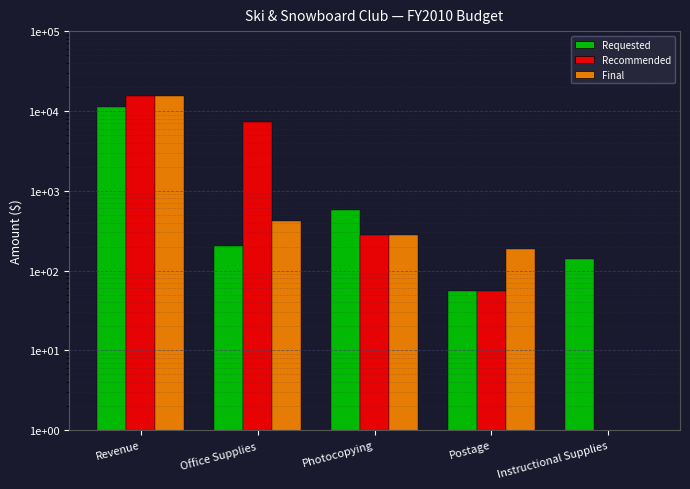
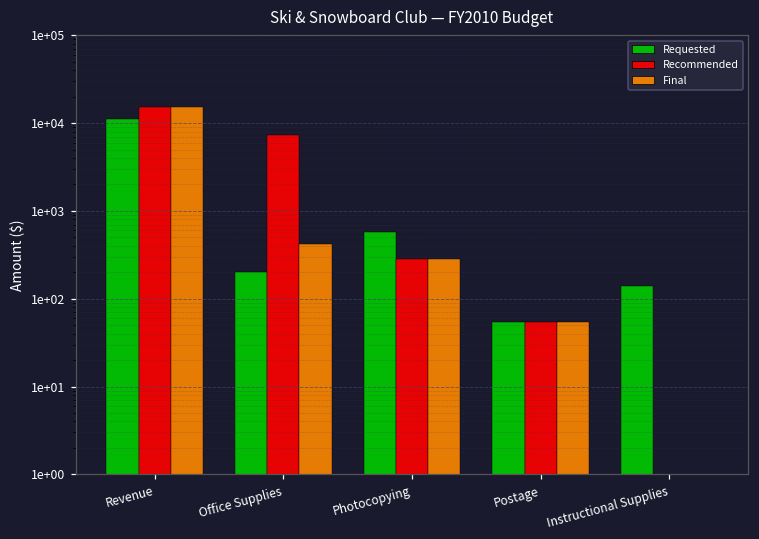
  {
    "Requested": {
      "Revenue": 11000,
      "Office Supplies": 200,
      "Photocopying": 600,
      "Postage": 60,
      "Instructional Supplies": 140
    },
    "Recommended": {
      "Revenue": 15000,
      "Office Supplies": 7000,
      "Photocopying": 280,
      "Postage": 60
    },
    "Final": {
      "Revenue": 15000,
      "Office Supplies": 400,
      "Photocopying": 280,
-     "Postage": 190
+     "Postage": 60
    }
  }
